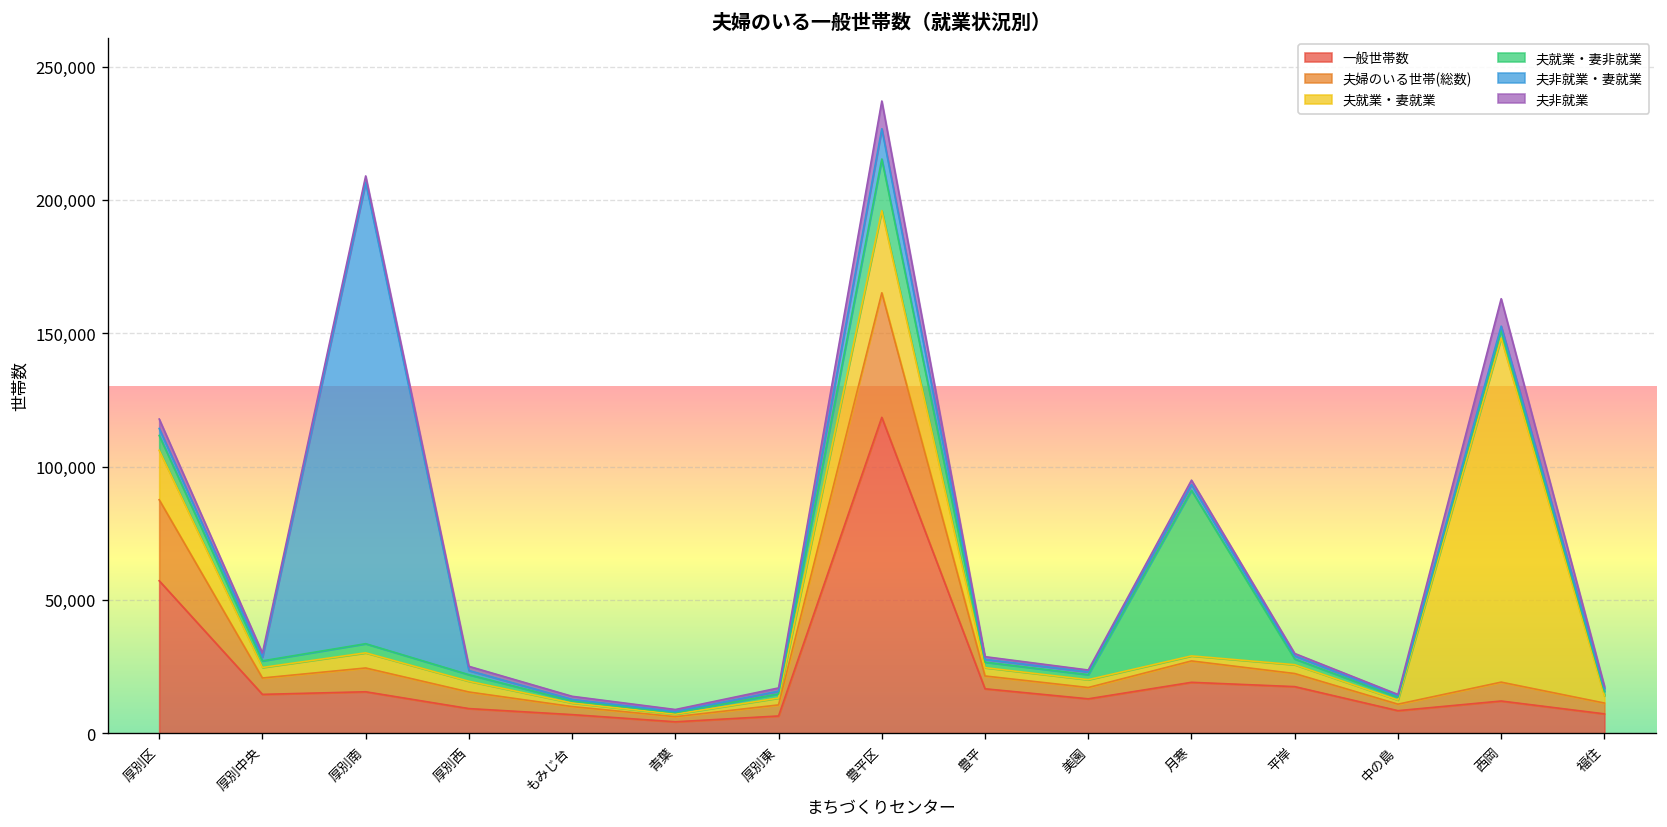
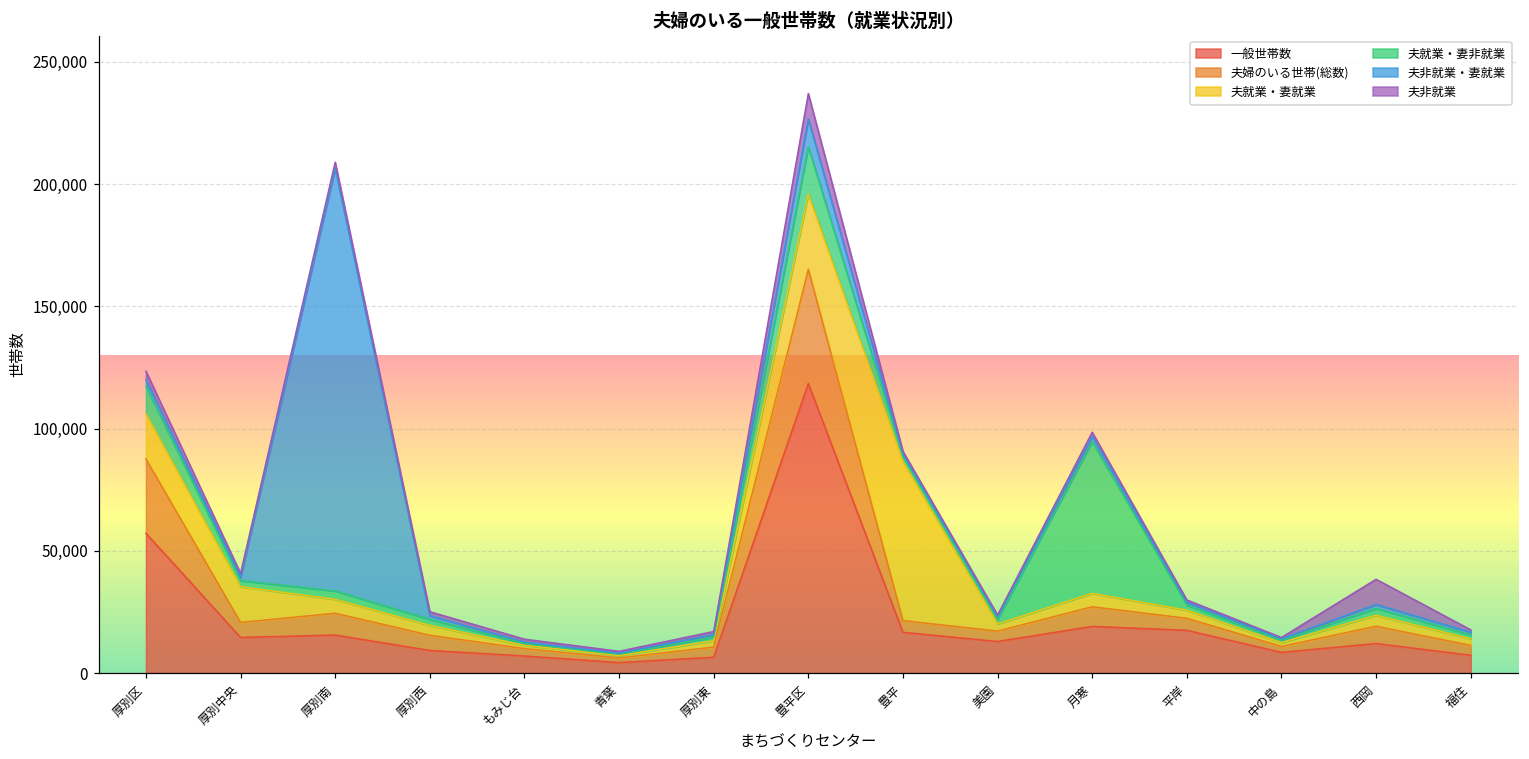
  {
    "夫就業・妻就業": {
      "厚別区": "19,000",
-     "厚別中央": "4,000",
+     "厚別中央": "15,000",
      "厚別南": "6,000",
      "厚別西": "4,000",
      "厚別東": "3,000",
      "豊平区": "31,000",
-     "豊平": "3,000",
+     "豊平": "65,000",
      "美園": "3,000",
-     "月寒": "2,000",
+     "月寒": "6,000",
      "平岸": "3,000",
-     "西岡": "129,000",
+     "西岡": "4,000",
      "福住": "3,000"
    },
    "夫就業・妻非就業": {
-     "厚別区": "6,000",
+     "厚別区": "11,000",
      "厚別中央": "2,000",
      "厚別南": "3,000",
      "厚別西": "2,000",
      "豊平区": "19,000",
      "月寒": "62,000",
      "平岸": "2,000",
      "西岡": "3,000"
    },
    "夫非就業・妻就業": {
      "厚別区": "3,000",
      "厚別中央": "1,000",
      "厚別南": "173,000",
      "厚別西": "2,000",
      "豊平区": "11,000",
      "月寒": "2,000",
      "西岡": "2,000"
    },
    "夫非就業": {
      "厚別区": "4,000",
      "厚別中央": "1,000",
      "厚別南": "2,000",
      "厚別西": "2,000",
      "もみじ台": "1,000",
      "厚別東": "1,000",
      "豊平区": "10,000",
      "月寒": "2,000",
      "西岡": "10,000"
    }
  }
